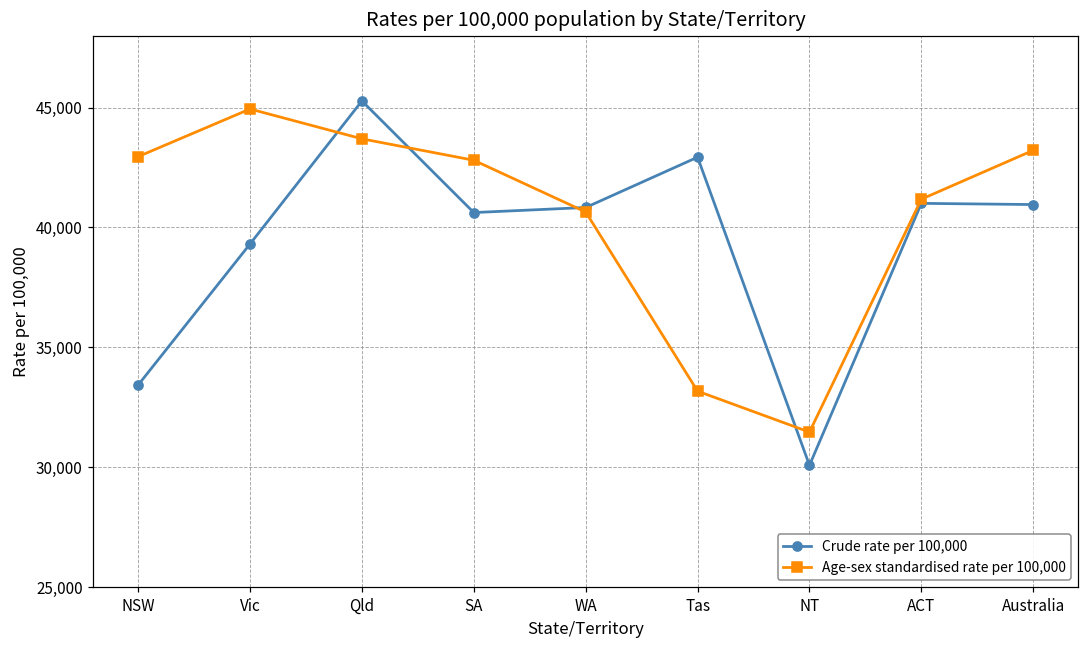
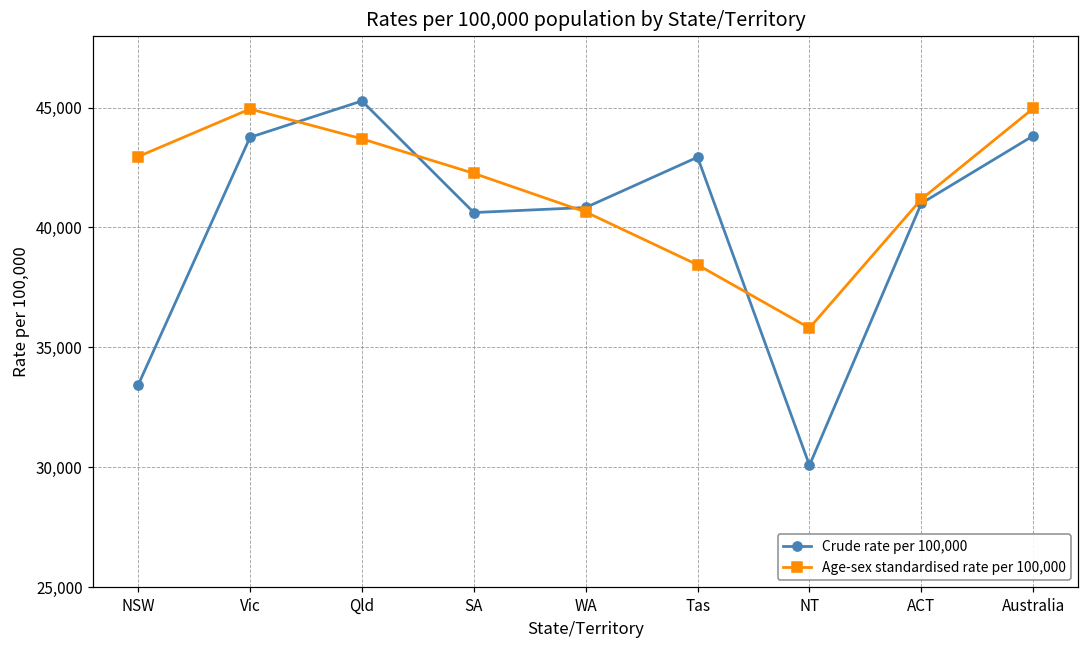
  {
    "Crude rate per 100,000": {
      "NSW": "33,400",
-     "Vic": "39,300",
+     "Vic": "43,800",
      "Qld": "45,300",
      "SA": "40,600",
      "WA": "40,800",
      "Tas": "42,900",
      "NT": "30,100",
      "ACT": "41,000",
-     "Australia": "41,000"
+     "Australia": "43,800"
    },
    "Age-sex standardised rate per 100,000": {
      "NSW": "43,000",
      "Vic": "44,900",
      "Qld": "43,700",
-     "SA": "42,800",
+     "SA": "42,300",
      "WA": "40,600",
-     "Tas": "33,200",
-     "NT": "31,500",
+     "Tas": "38,400",
+     "NT": "35,800",
      "ACT": "41,200",
-     "Australia": "43,200"
+     "Australia": "45,000"
    }
  }
